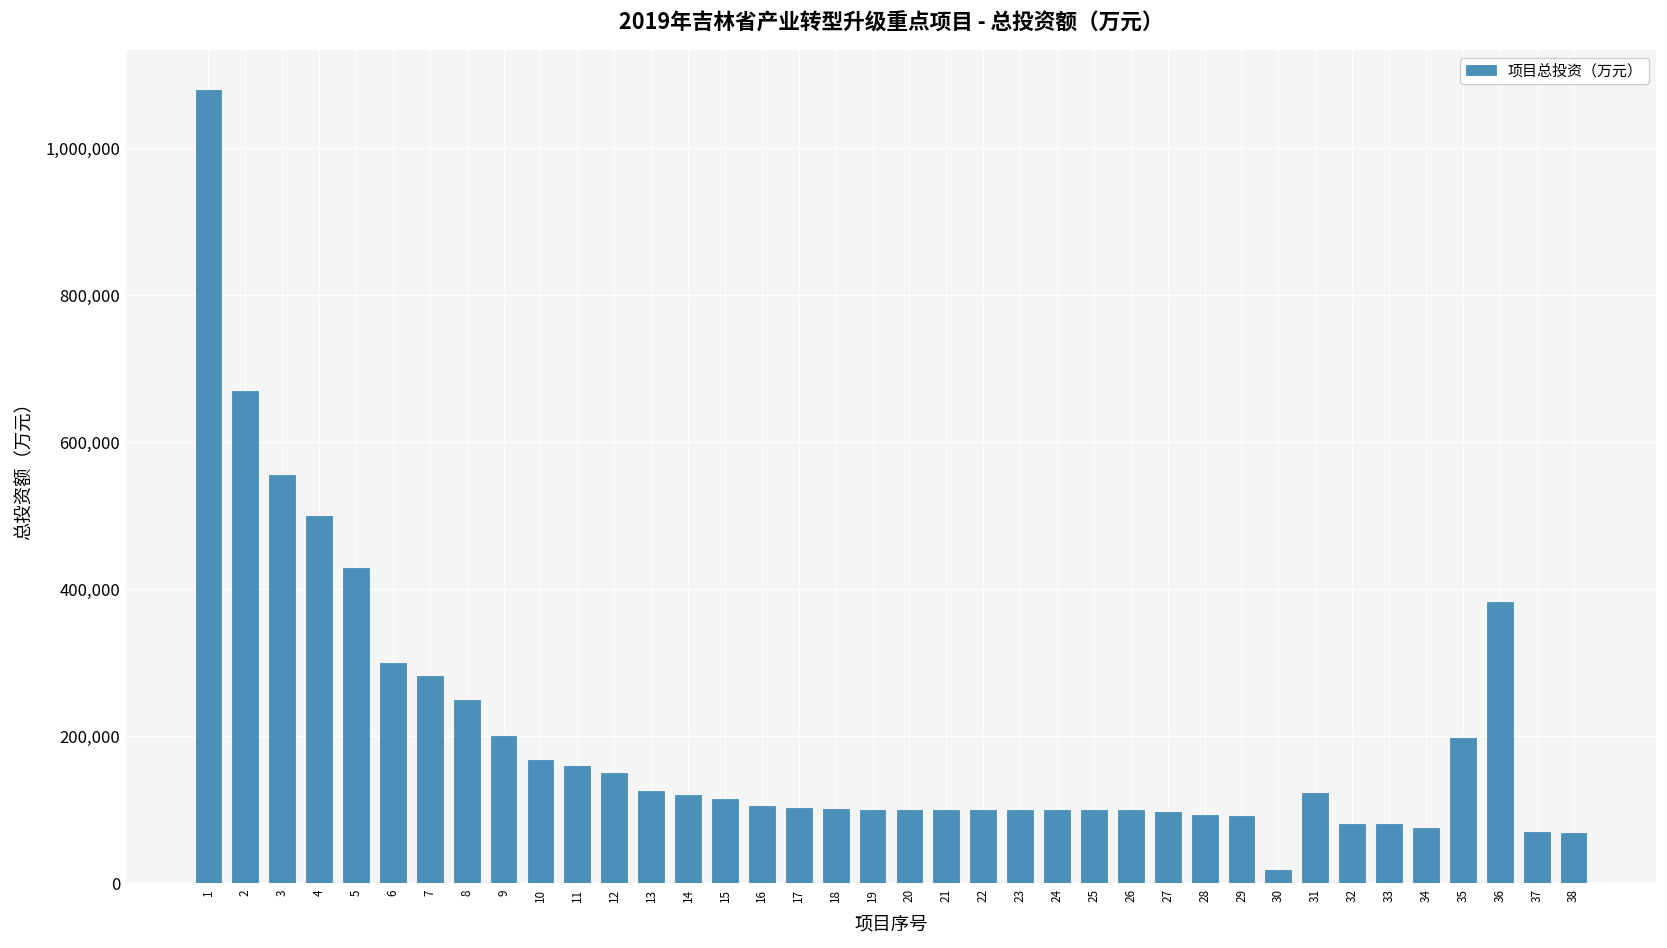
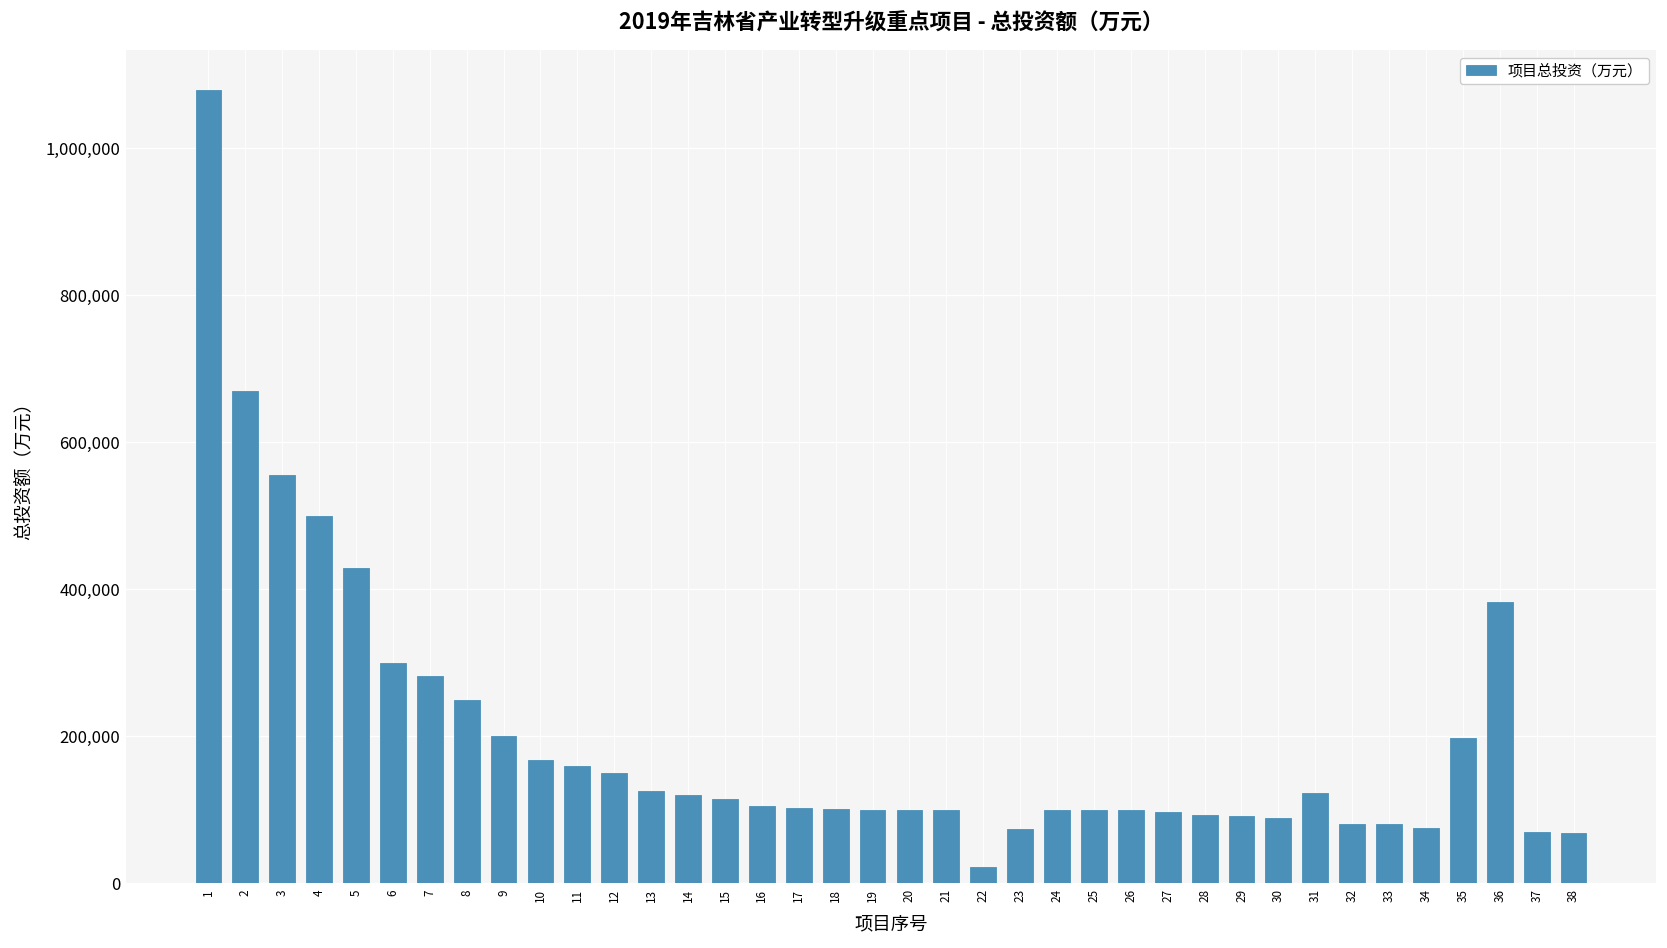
  {
    "1": "1,080,000",
    "2": "670,000",
    "3": "560,000",
    "4": "500,000",
    "5": "430,000",
    "6": "300,000",
    "7": "280,000",
    "8": "250,000",
    "9": "200,000",
    "10": "170,000",
    "11": "160,000",
    "12": "150,000",
    "13": "130,000",
    "14": "120,000",
    "15": "120,000",
    "16": "110,000",
    "17": "100,000",
    "18": "100,000",
    "19": "100,000",
    "20": "100,000",
    "21": "100,000",
-   "22": "100,000",
-   "23": "100,000",
+   "22": "20,000",
+   "23": "70,000",
    "24": "100,000",
    "25": "100,000",
    "26": "100,000",
    "27": "100,000",
    "28": "90,000",
    "29": "90,000",
-   "30": "20,000",
+   "30": "90,000",
    "31": "120,000",
    "32": "80,000",
    "33": "80,000",
    "34": "80,000",
    "35": "200,000",
    "36": "380,000",
    "37": "70,000",
    "38": "70,000"
  }
